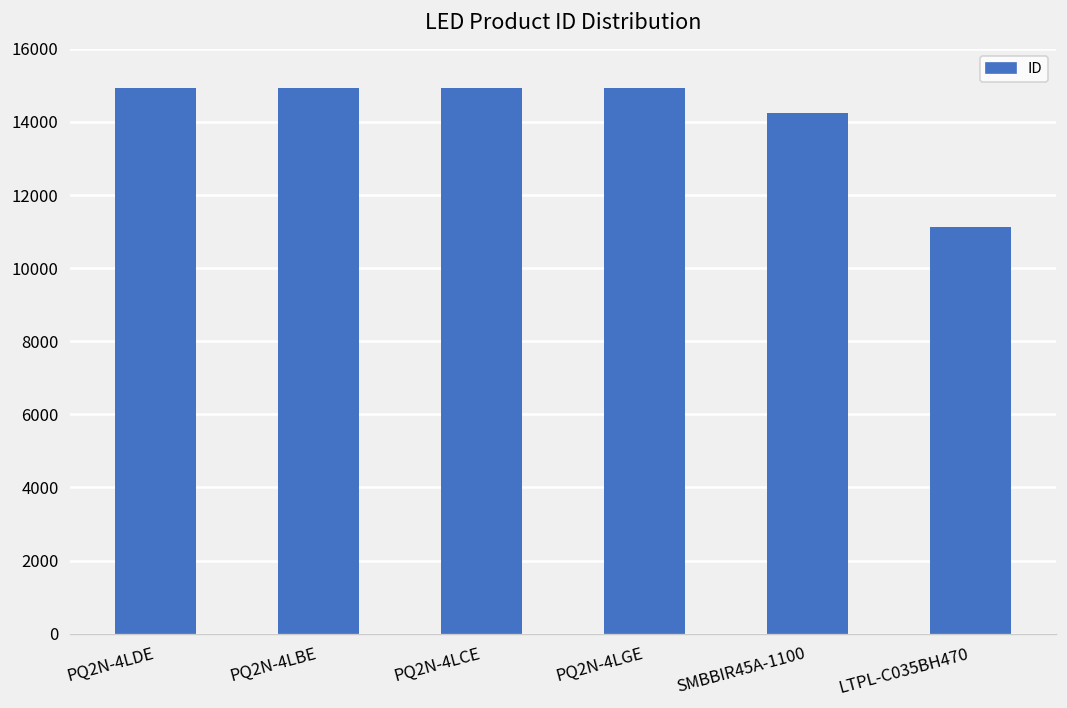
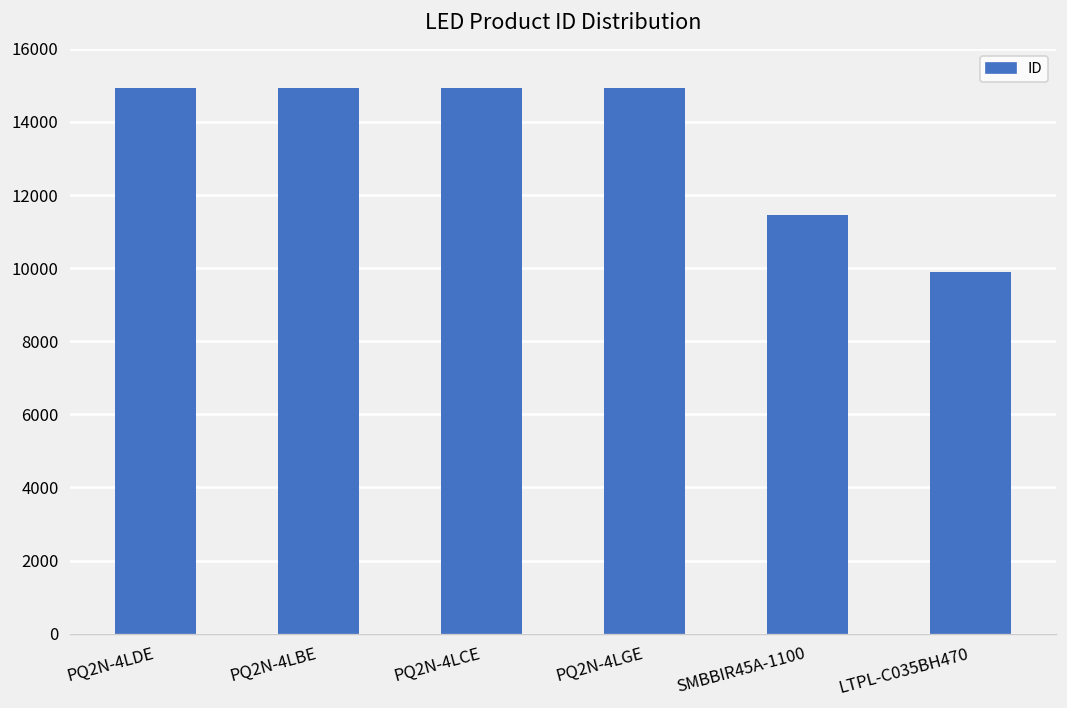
  {
    "PQ2N-4LDE": 14900,
    "PQ2N-4LBE": 14900,
    "PQ2N-4LCE": 14900,
    "PQ2N-4LGE": 14900,
-   "SMBBIR45A-1100": 14300,
-   "LTPL-C035BH470": 11100
+   "SMBBIR45A-1100": 11400,
+   "LTPL-C035BH470": 9900
  }
